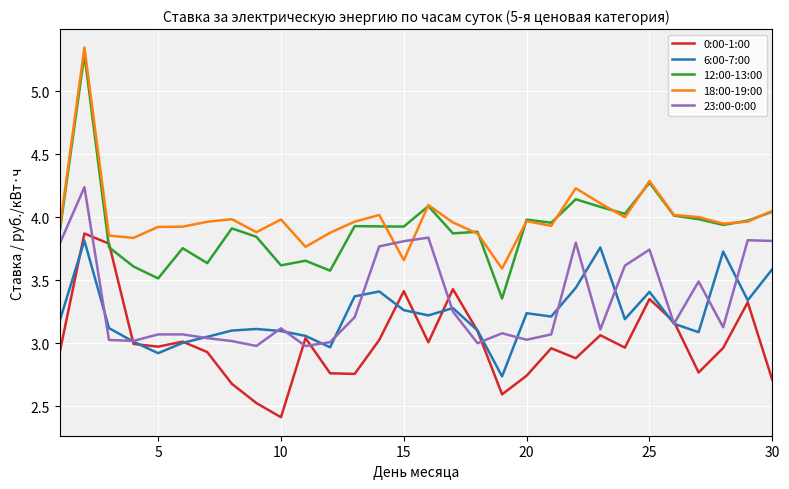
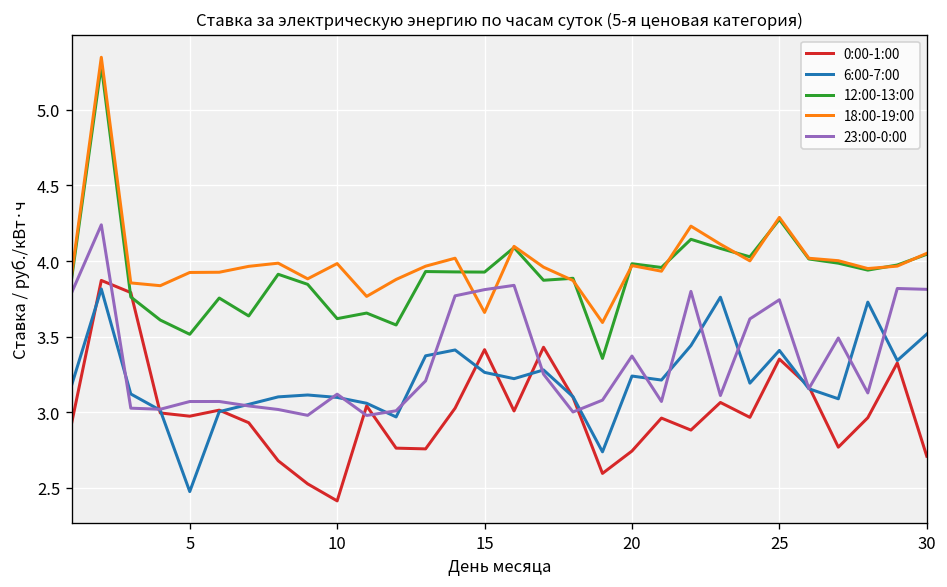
  {
    "0:00-1:00": {
      "5": 2.97,
      "10": 2.41,
      "15": 3.41,
      "20": 2.74,
      "25": 3.35,
      "30": 2.71
    },
    "6:00-7:00": {
-     "5": 2.92,
+     "5": 2.48,
      "10": 3.10,
      "15": 3.26,
      "20": 3.24,
      "25": 3.41,
-     "30": 3.59
+     "30": 3.52
    },
    "12:00-13:00": {
      "5": 3.52,
      "10": 3.62,
      "15": 3.93
    },
    "18:00-19:00": {
      "5": 3.92,
      "10": 3.98,
      "15": 3.66
    },
    "23:00-0:00": {
      "5": 3.07,
      "10": 3.12,
      "15": 3.81,
-     "20": 3.03,
+     "20": 3.37,
      "25": 3.74,
      "30": 3.81
    }
  }
